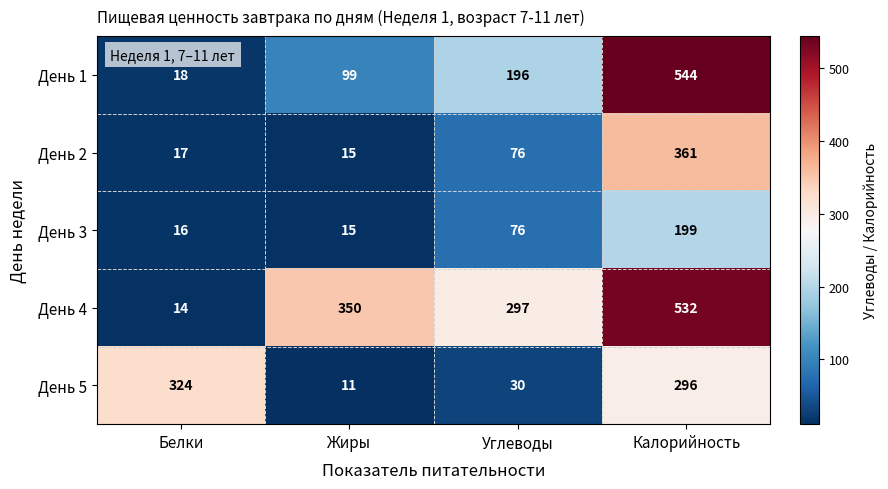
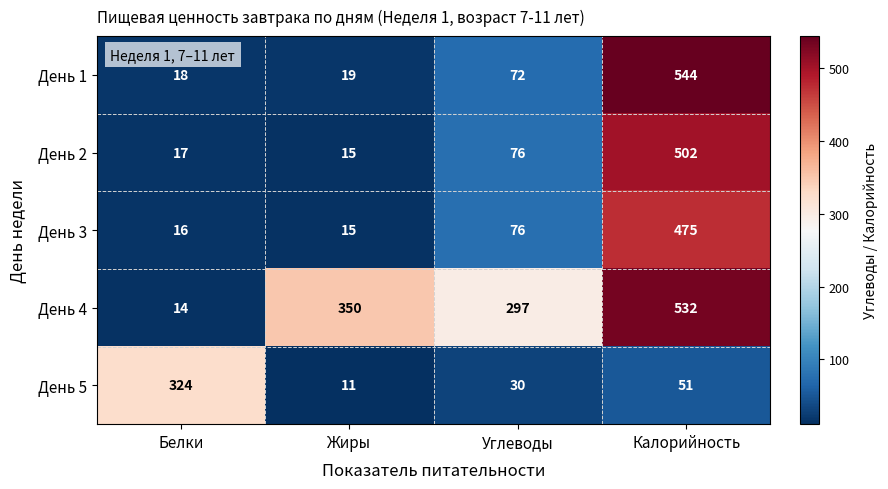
  {
    "День 1": {
      "Белки": 18,
-     "Жиры": 99,
-     "Углеводы": 196,
+     "Жиры": 19,
+     "Углеводы": 72,
      "Калорийность": 544
    },
    "День 2": {
      "Белки": 17,
      "Жиры": 15,
      "Углеводы": 76,
-     "Калорийность": 361
+     "Калорийность": 502
    },
    "День 3": {
      "Белки": 16,
      "Жиры": 15,
      "Углеводы": 76,
-     "Калорийность": 199
+     "Калорийность": 475
    },
    "День 4": {
      "Белки": 14,
      "Жиры": 350,
      "Углеводы": 297,
      "Калорийность": 532
    },
    "День 5": {
      "Белки": 324,
      "Жиры": 11,
      "Углеводы": 30,
-     "Калорийность": 296
+     "Калорийность": 51
    }
  }
